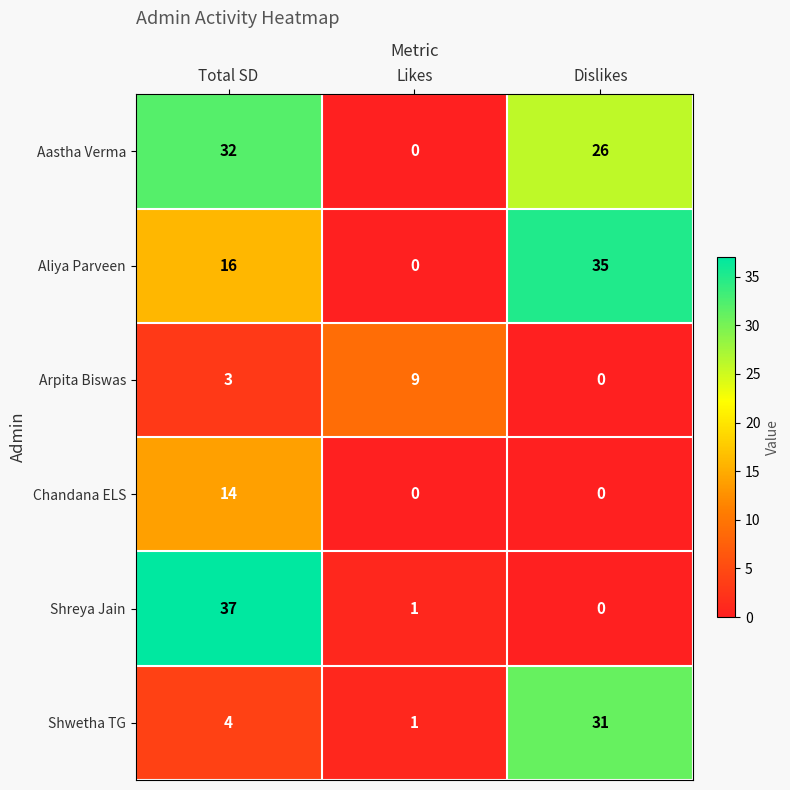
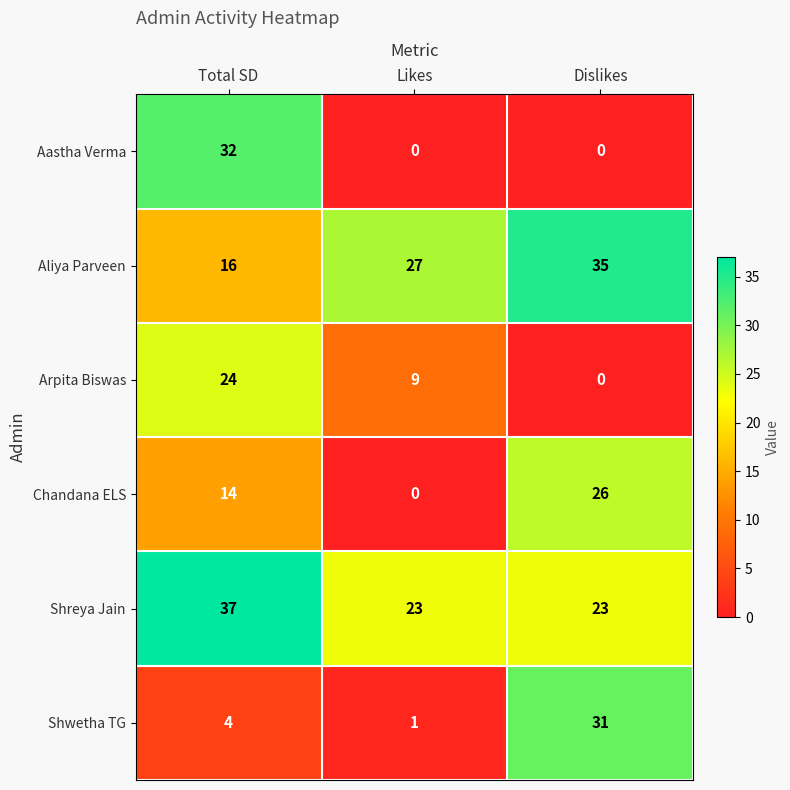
  {
    "Aastha Verma": {
      "Total SD": 32,
      "Likes": 0,
-     "Dislikes": 26
+     "Dislikes": 0
    },
    "Aliya Parveen": {
      "Total SD": 16,
-     "Likes": 0,
+     "Likes": 27,
      "Dislikes": 35
    },
    "Arpita Biswas": {
-     "Total SD": 3,
+     "Total SD": 24,
      "Likes": 9,
      "Dislikes": 0
    },
    "Chandana ELS": {
      "Total SD": 14,
      "Likes": 0,
-     "Dislikes": 0
+     "Dislikes": 26
    },
    "Shreya Jain": {
      "Total SD": 37,
-     "Likes": 1,
-     "Dislikes": 0
+     "Likes": 23,
+     "Dislikes": 23
    },
    "Shwetha TG": {
      "Total SD": 4,
      "Likes": 1,
      "Dislikes": 31
    }
  }
